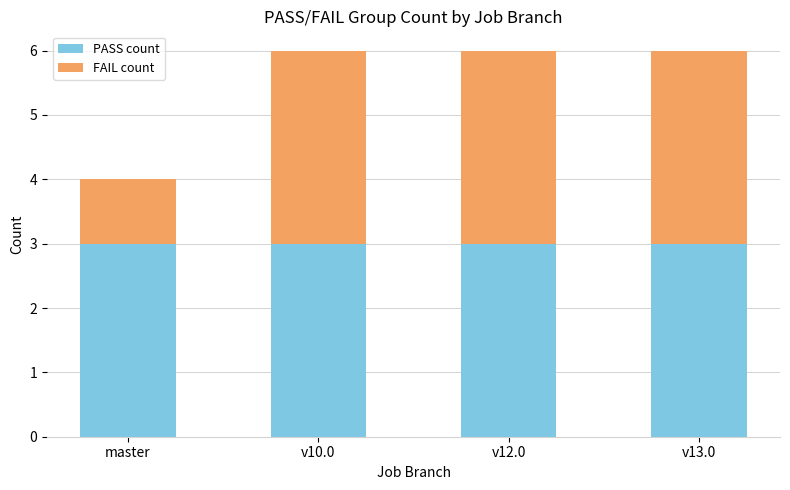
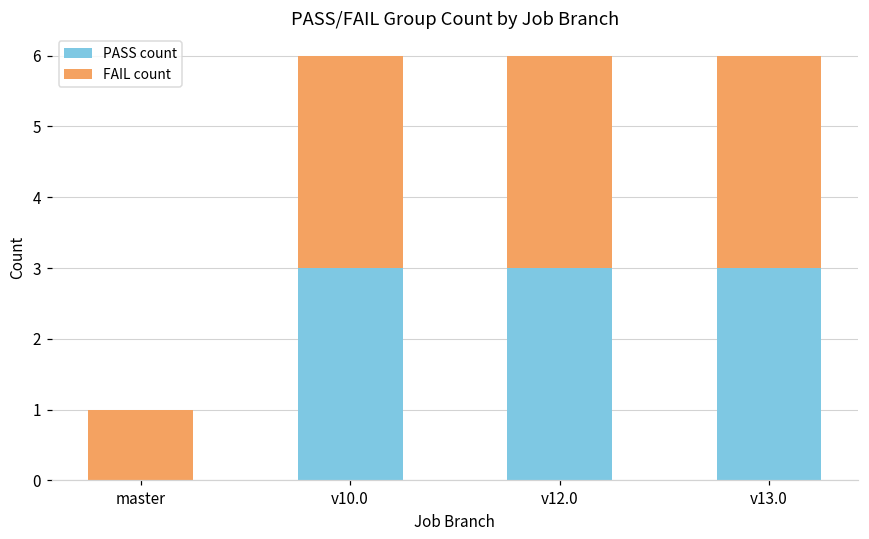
  {
    "PASS count": {
-     "master": 3,
+     "master": 0,
      "v10.0": 3,
      "v12.0": 3,
      "v13.0": 3
    },
    "FAIL count": {
      "master": 1,
      "v10.0": 3,
      "v12.0": 3,
      "v13.0": 3
    }
  }
